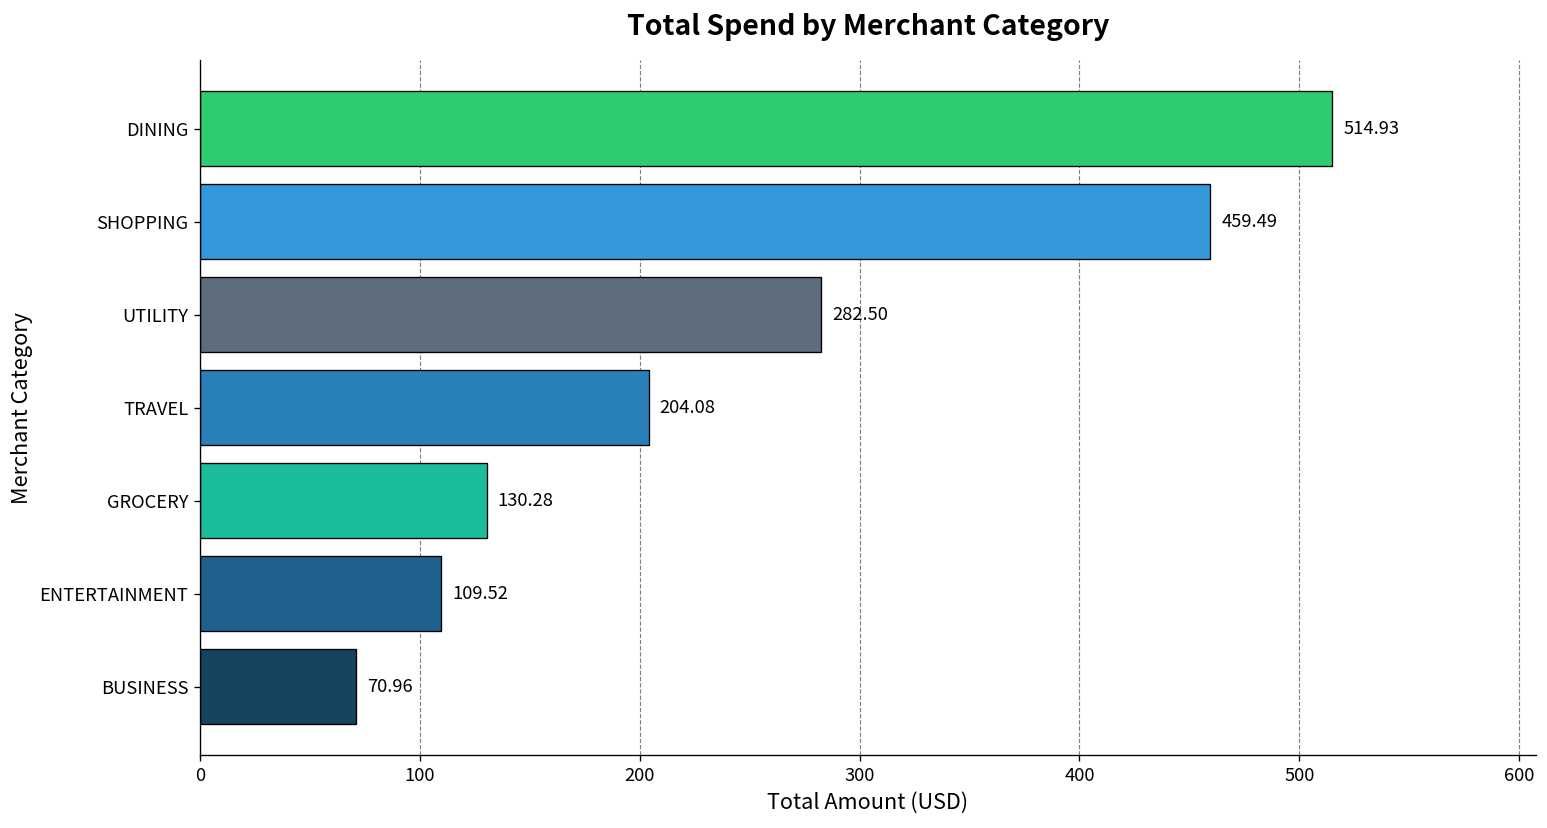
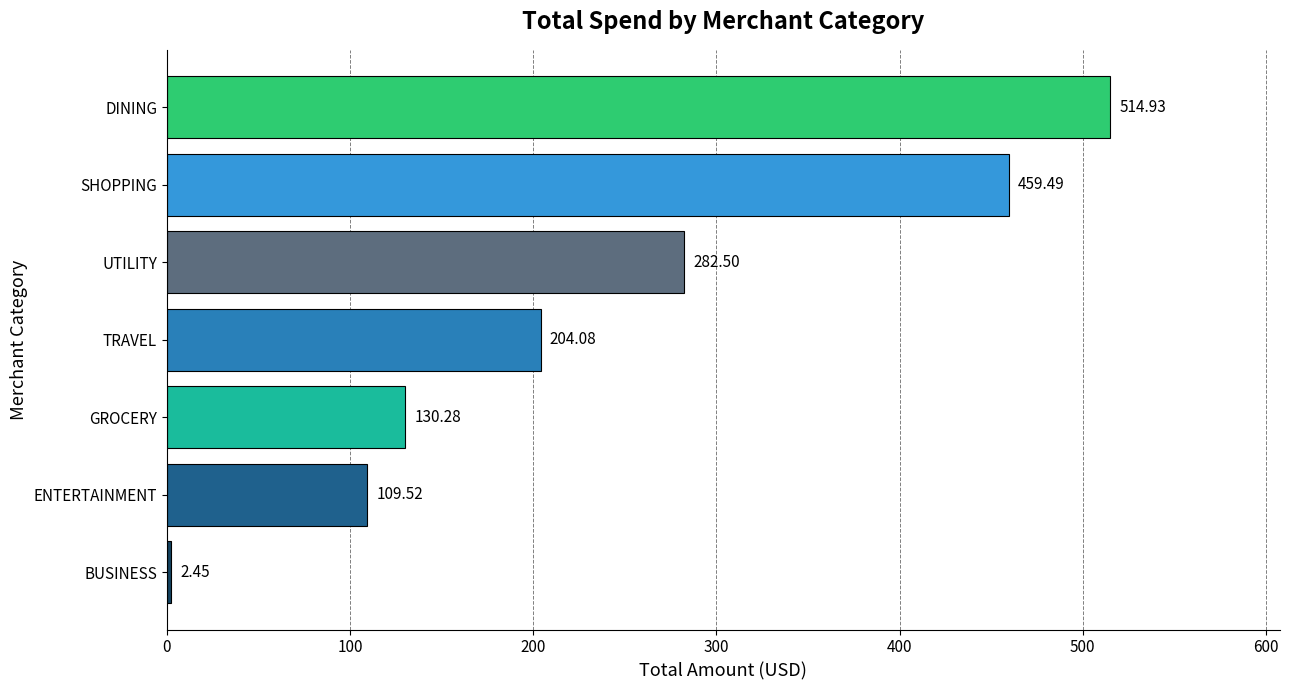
  {
    "DINING": 514.93,
    "SHOPPING": 459.49,
    "UTILITY": 282.50,
    "TRAVEL": 204.08,
    "GROCERY": 130.28,
    "ENTERTAINMENT": 109.52,
-   "BUSINESS": 70.96
+   "BUSINESS": 2.45
  }
